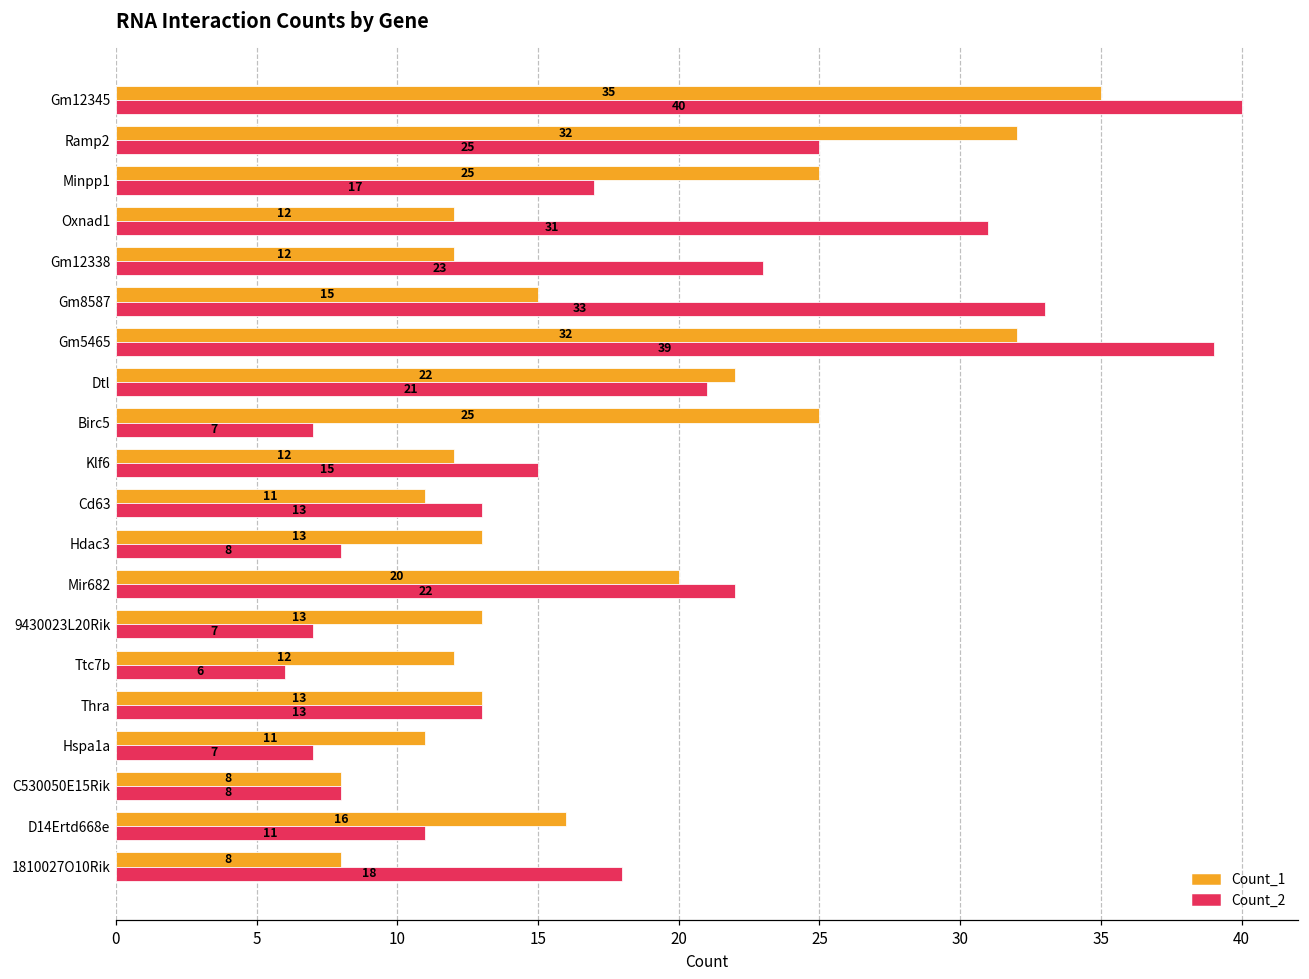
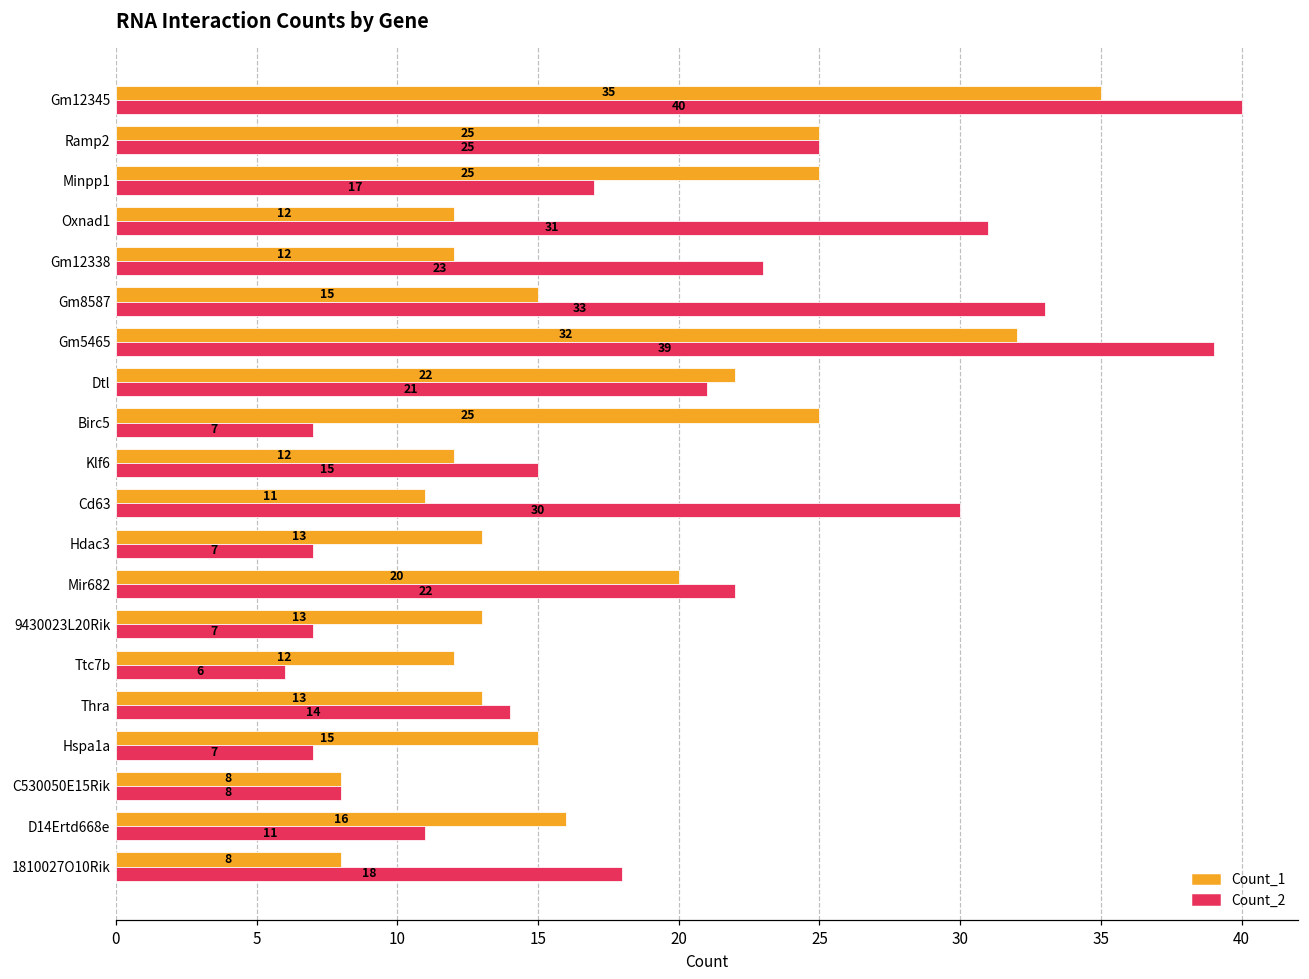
  {
    "Count_1": {
      "Gm12345": 35,
-     "Ramp2": 32,
+     "Ramp2": 25,
      "Minpp1": 25,
      "Oxnad1": 12,
      "Gm12338": 12,
      "Gm8587": 15,
      "Gm5465": 32,
      "Dtl": 22,
      "Birc5": 25,
      "Klf6": 12,
      "Cd63": 11,
      "Hdac3": 13,
      "Mir682": 20,
      "9430023L20Rik": 13,
      "Ttc7b": 12,
      "Thra": 13,
-     "Hspa1a": 11,
+     "Hspa1a": 15,
      "C530050E15Rik": 8,
      "D14Ertd668e": 16,
      "1810027O10Rik": 8
    },
    "Count_2": {
      "Gm12345": 40,
      "Ramp2": 25,
      "Minpp1": 17,
      "Oxnad1": 31,
      "Gm12338": 23,
      "Gm8587": 33,
      "Gm5465": 39,
      "Dtl": 21,
      "Birc5": 7,
      "Klf6": 15,
-     "Cd63": 13,
-     "Hdac3": 8,
+     "Cd63": 30,
+     "Hdac3": 7,
      "Mir682": 22,
      "9430023L20Rik": 7,
      "Ttc7b": 6,
-     "Thra": 13,
+     "Thra": 14,
      "Hspa1a": 7,
      "C530050E15Rik": 8,
      "D14Ertd668e": 11,
      "1810027O10Rik": 18
    }
  }
